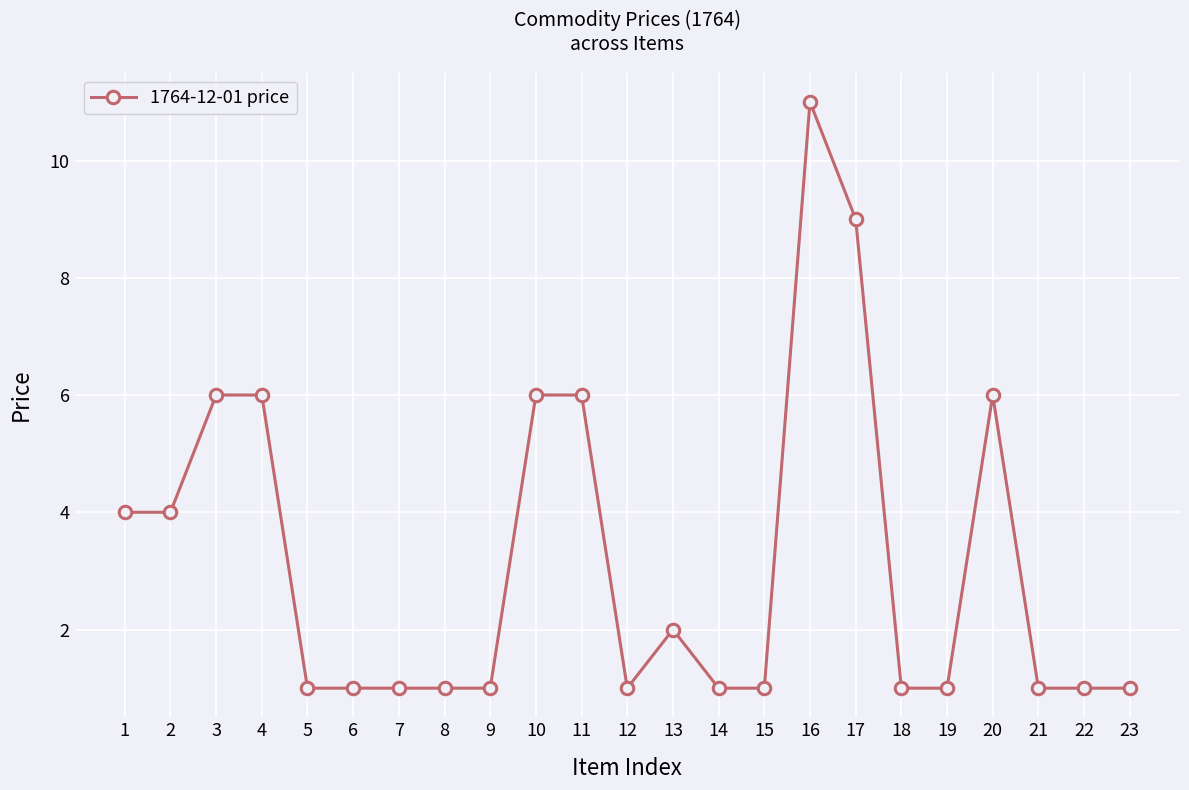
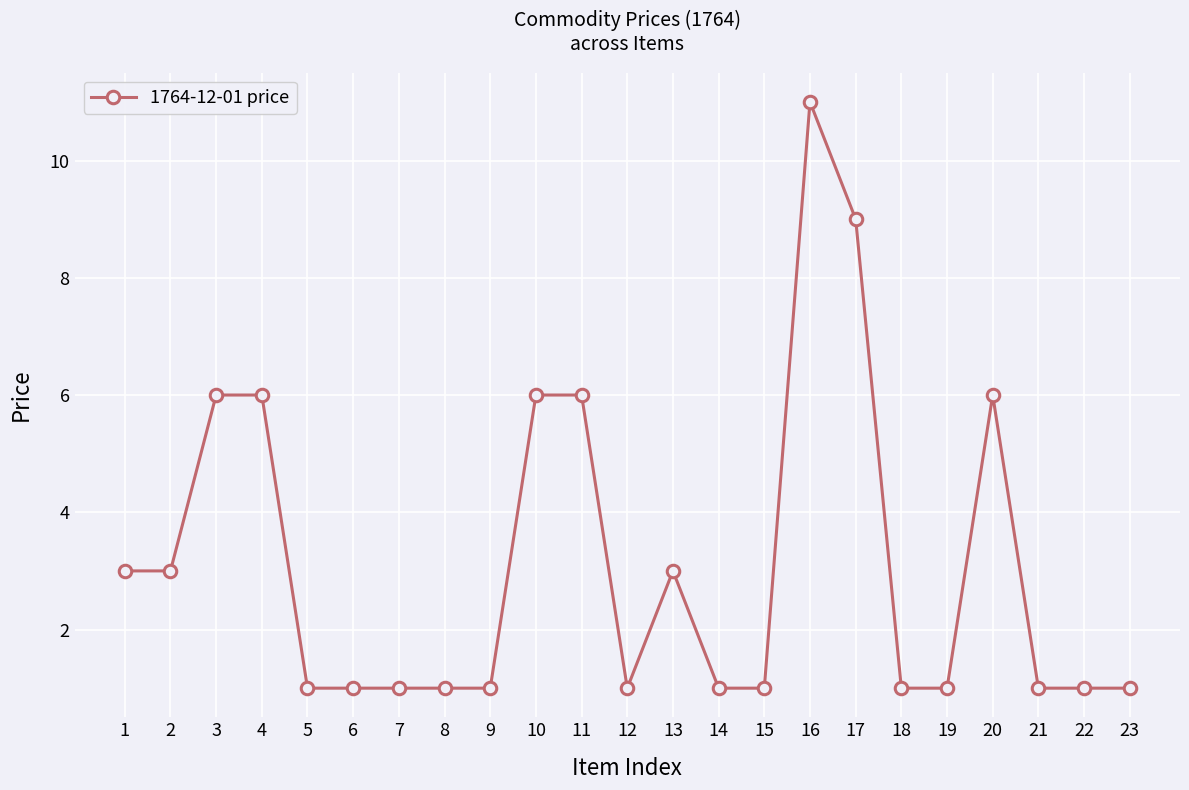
  {
-   "1": 4,
-   "2": 4,
+   "1": 3,
+   "2": 3,
    "3": 6,
    "4": 6,
    "5": 1,
    "6": 1,
    "7": 1,
    "8": 1,
    "9": 1,
    "10": 6,
    "11": 6,
    "12": 1,
-   "13": 2,
+   "13": 3,
    "14": 1,
    "15": 1,
    "16": 11,
    "17": 9,
    "18": 1,
    "19": 1,
    "20": 6,
    "21": 1,
    "22": 1,
    "23": 1
  }
